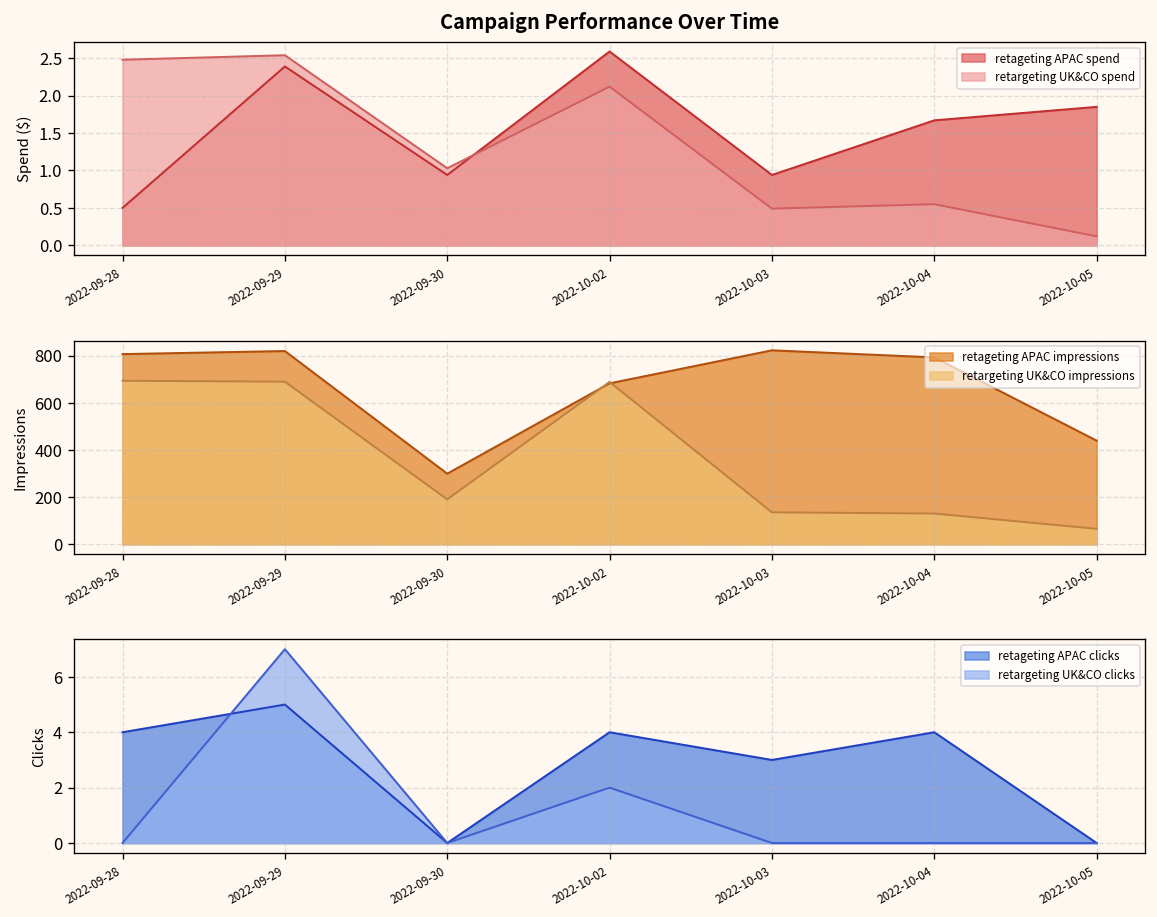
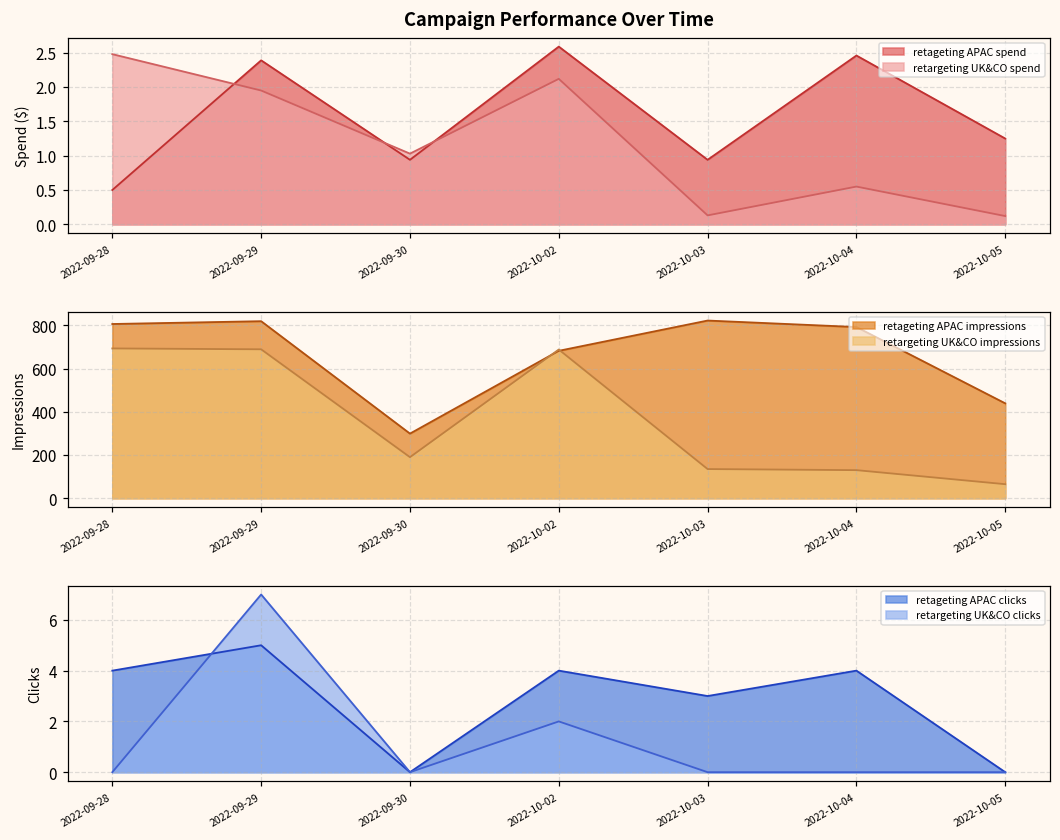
  {
    "Campaign Performance Over Time": {
      "retageting APAC spend": {
        "2022-09-28": 0.5,
        "2022-09-29": 2.4,
        "2022-09-30": 0.9,
        "2022-10-02": 2.6,
        "2022-10-03": 0.9,
-       "2022-10-04": 1.7,
-       "2022-10-05": 1.9
+       "2022-10-04": 2.5,
+       "2022-10-05": 1.3
      },
      "retargeting UK&CO spend": {
        "2022-09-28": 2.5,
-       "2022-09-29": 2.5,
+       "2022-09-29": 2.0,
        "2022-09-30": 1.0,
        "2022-10-02": 2.1,
-       "2022-10-03": 0.5,
+       "2022-10-03": 0.1,
        "2022-10-04": 0.6,
        "2022-10-05": 0.1
      }
    }
  }
